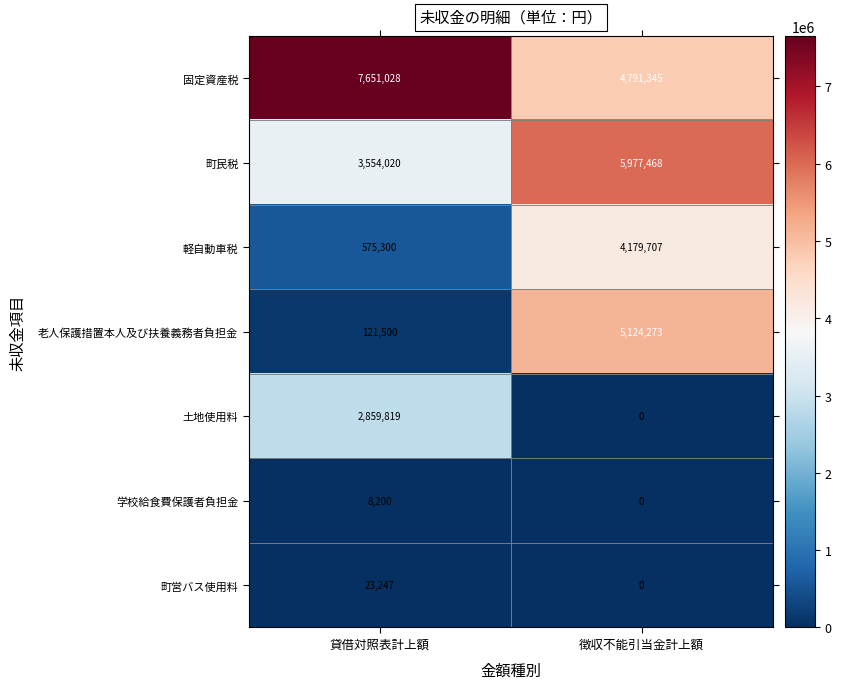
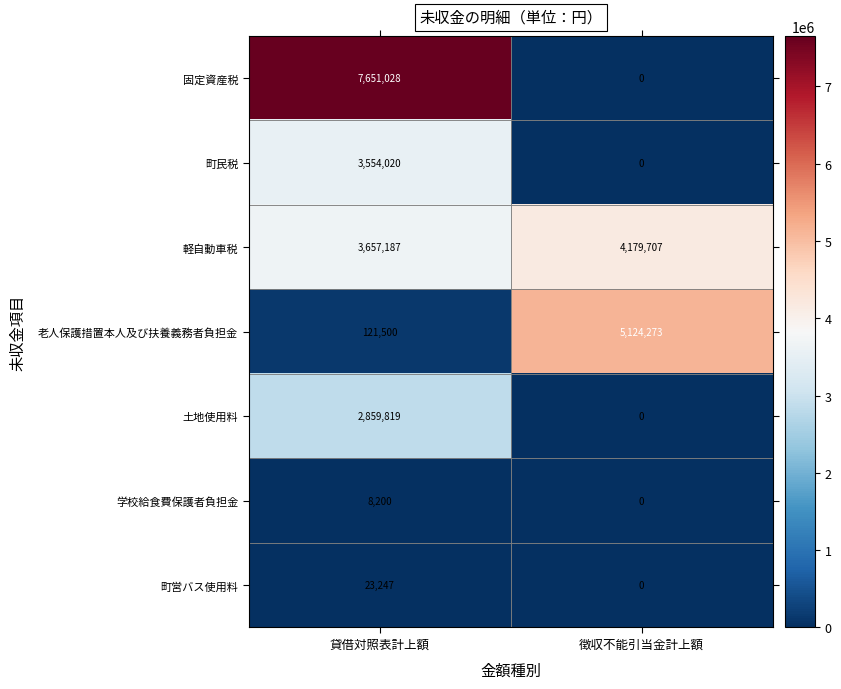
  {
    "固定資産税": {
      "貸借対照表計上額": "7,651,028",
-     "徴収不能引当金計上額": "4,791,345"
+     "徴収不能引当金計上額": "0"
    },
    "町民税": {
      "貸借対照表計上額": "3,554,020",
-     "徴収不能引当金計上額": "5,977,468"
+     "徴収不能引当金計上額": "0"
    },
    "軽自動車税": {
-     "貸借対照表計上額": "575,300",
+     "貸借対照表計上額": "3,657,187",
      "徴収不能引当金計上額": "4,179,707"
    },
    "老人保護措置本人及び扶養義務者負担金": {
      "貸借対照表計上額": "121,500",
      "徴収不能引当金計上額": "5,124,273"
    },
    "土地使用料": {
      "貸借対照表計上額": "2,859,819",
      "徴収不能引当金計上額": "0"
    },
    "学校給食費保護者負担金": {
      "貸借対照表計上額": "8,200",
      "徴収不能引当金計上額": "0"
    },
    "町営バス使用料": {
      "貸借対照表計上額": "23,247",
      "徴収不能引当金計上額": "0"
    }
  }
